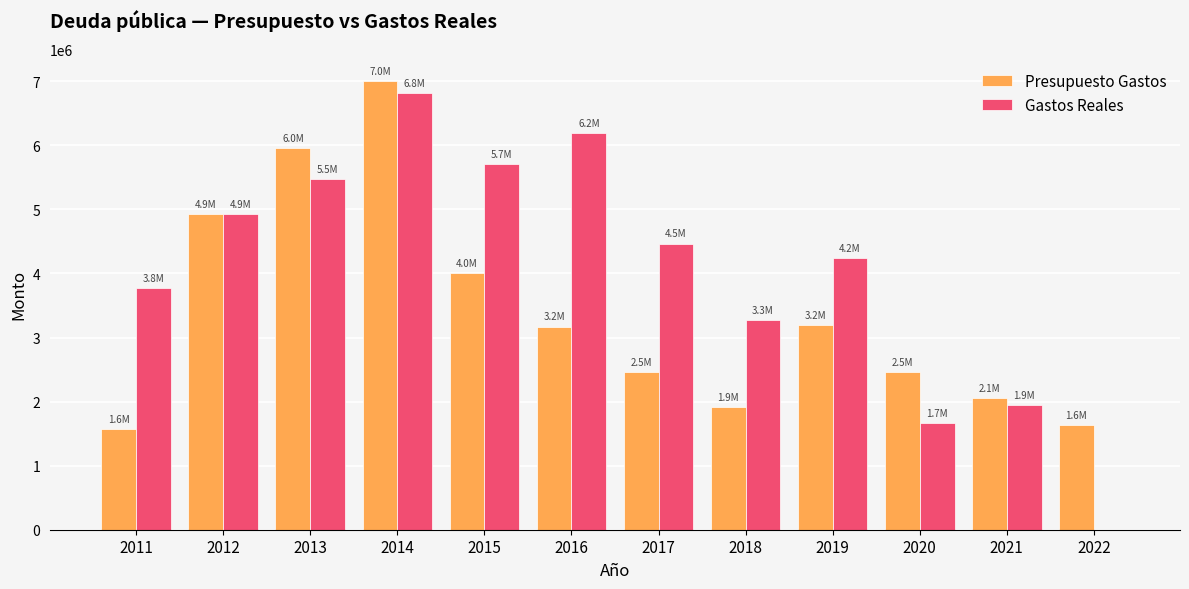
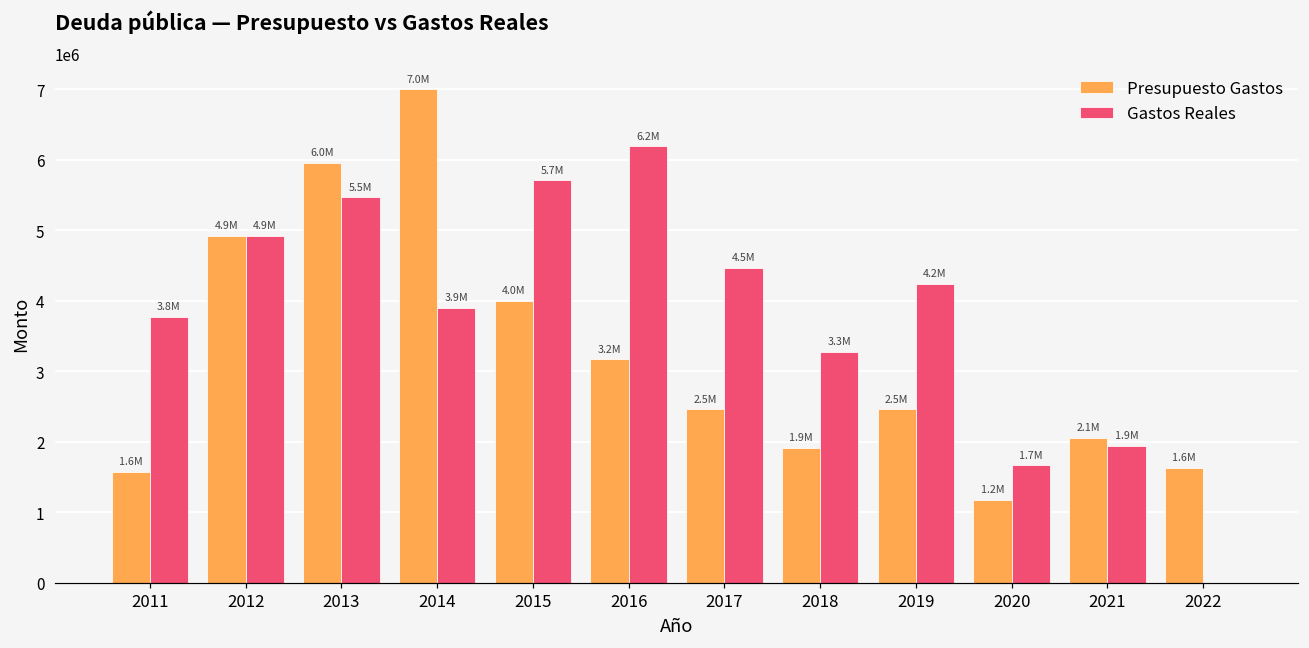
  {
    "Presupuesto Gastos": {
      "2011": "1.6M",
      "2012": "4.9M",
      "2013": "6.0M",
      "2014": "7.0M",
      "2015": "4.0M",
      "2016": "3.2M",
      "2017": "2.5M",
      "2018": "1.9M",
-     "2019": "3.2M",
-     "2020": "2.5M",
+     "2019": "2.5M",
+     "2020": "1.2M",
      "2021": "2.1M",
      "2022": "1.6M"
    },
    "Gastos Reales": {
      "2011": "3.8M",
      "2012": "4.9M",
      "2013": "5.5M",
-     "2014": "6.8M",
+     "2014": "3.9M",
      "2015": "5.7M",
      "2016": "6.2M",
      "2017": "4.5M",
      "2018": "3.3M",
      "2019": "4.2M",
      "2020": "1.7M",
      "2021": "1.9M"
    }
  }
